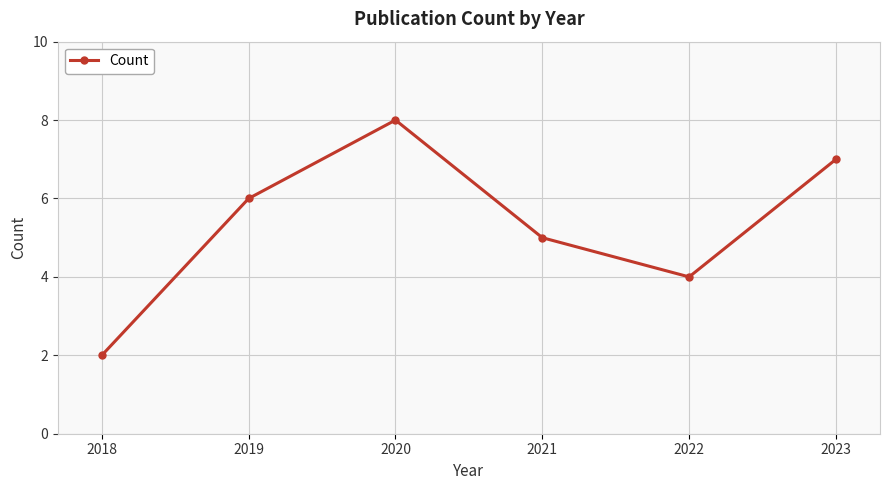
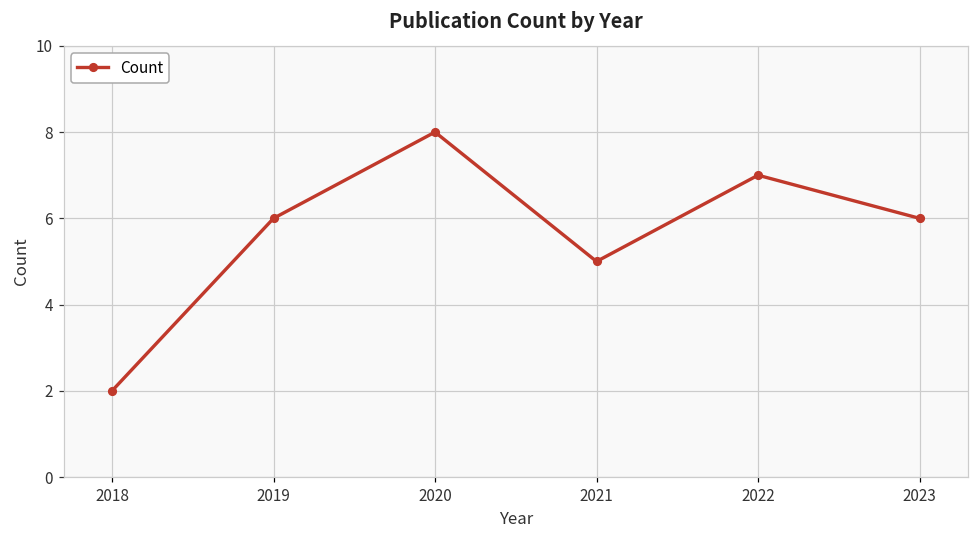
  {
    "2018": 2,
    "2019": 6,
    "2020": 8,
    "2021": 5,
-   "2022": 4,
-   "2023": 7
+   "2022": 7,
+   "2023": 6
  }
